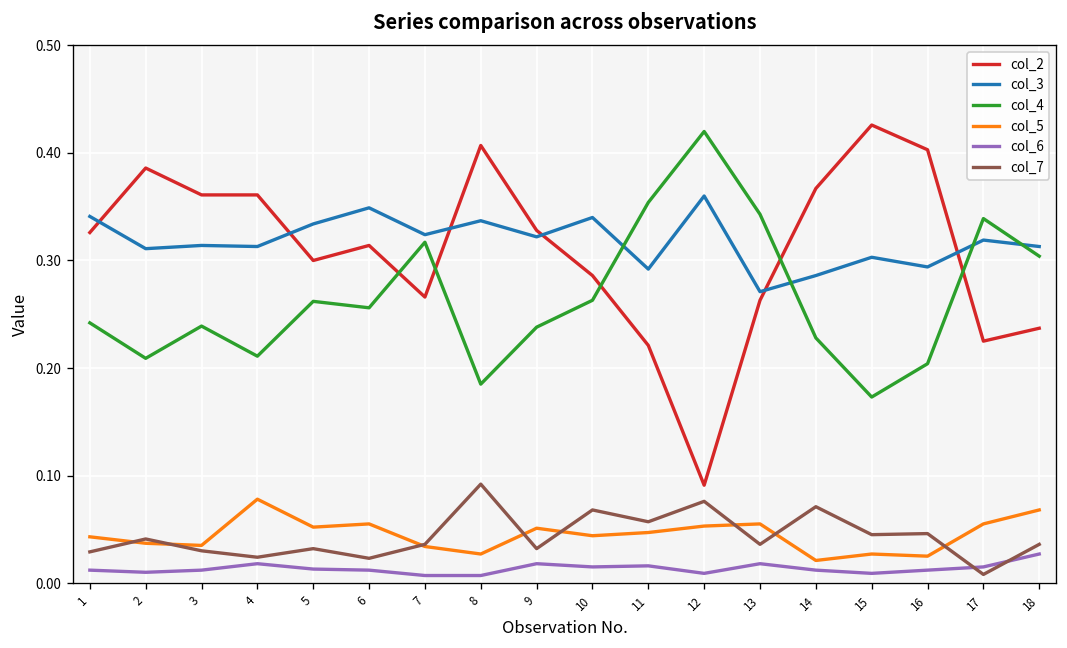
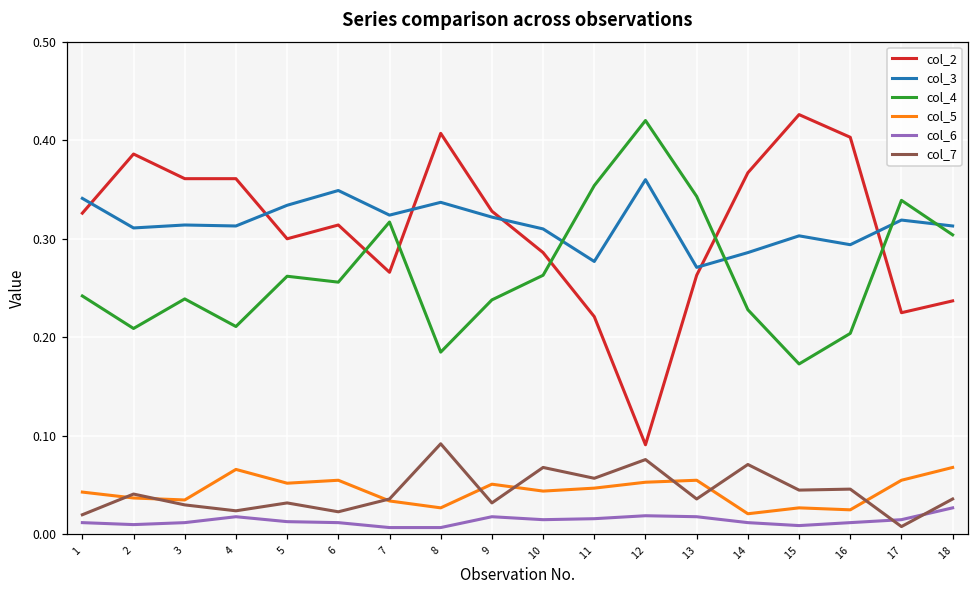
  {
    "col_2": {
      "1": 0.33,
      "2": 0.39,
      "3": 0.36,
      "4": 0.36,
      "5": 0.30,
      "6": 0.31,
      "7": 0.27,
      "8": 0.41,
      "9": 0.33,
      "10": 0.29,
      "11": 0.22,
      "12": 0.09,
      "13": 0.26,
      "14": 0.37,
      "15": 0.43,
      "16": 0.40,
      "17": 0.23,
      "18": 0.24
    },
    "col_3": {
      "1": 0.34,
      "2": 0.31,
      "3": 0.31,
      "4": 0.31,
      "5": 0.33,
      "6": 0.35,
      "7": 0.32,
      "8": 0.34,
      "9": 0.32,
-     "10": 0.34,
-     "11": 0.29,
+     "10": 0.31,
+     "11": 0.28,
      "12": 0.36,
      "13": 0.27,
      "14": 0.29,
      "15": 0.30,
      "16": 0.29,
      "17": 0.32,
      "18": 0.31
    },
    "col_4": {
      "1": 0.24,
      "2": 0.21,
      "3": 0.24,
      "4": 0.21,
      "5": 0.26,
      "6": 0.26,
      "7": 0.32,
      "8": 0.19,
      "9": 0.24,
      "10": 0.26,
      "11": 0.35,
      "12": 0.42,
      "13": 0.34,
      "14": 0.23,
      "15": 0.17,
      "16": 0.20,
      "17": 0.34,
      "18": 0.30
    },
    "col_5": {
      "1": 0.04,
      "2": 0.04,
      "3": 0.04,
-     "4": 0.08,
+     "4": 0.07,
      "5": 0.05,
      "6": 0.06,
      "8": 0.03,
      "9": 0.05,
      "10": 0.04,
      "11": 0.05,
      "12": 0.05,
      "13": 0.06,
      "14": 0.02,
      "15": 0.03,
      "16": 0.03,
      "17": 0.06,
      "18": 0.07
    },
    "col_6": {
      "1": 0.01,
      "2": 0.01,
      "3": 0.01,
      "4": 0.02,
      "5": 0.01,
      "6": 0.01,
      "7": 0.01,
      "8": 0.01,
      "9": 0.02,
      "10": 0.02,
      "11": 0.02,
-     "12": 0.01,
+     "12": 0.02,
      "13": 0.02,
      "14": 0.01,
      "15": 0.01,
      "16": 0.01,
      "17": 0.02,
      "18": 0.03
    },
    "col_7": {
-     "1": 0.03,
+     "1": 0.02,
      "2": 0.04,
      "3": 0.03,
      "4": 0.02,
      "5": 0.03,
      "6": 0.02,
      "8": 0.09,
      "9": 0.03,
      "10": 0.07,
      "11": 0.06,
      "12": 0.08,
      "13": 0.04,
      "14": 0.07,
      "15": 0.05,
      "16": 0.05,
      "17": 0.01,
      "18": 0.04
    }
  }
